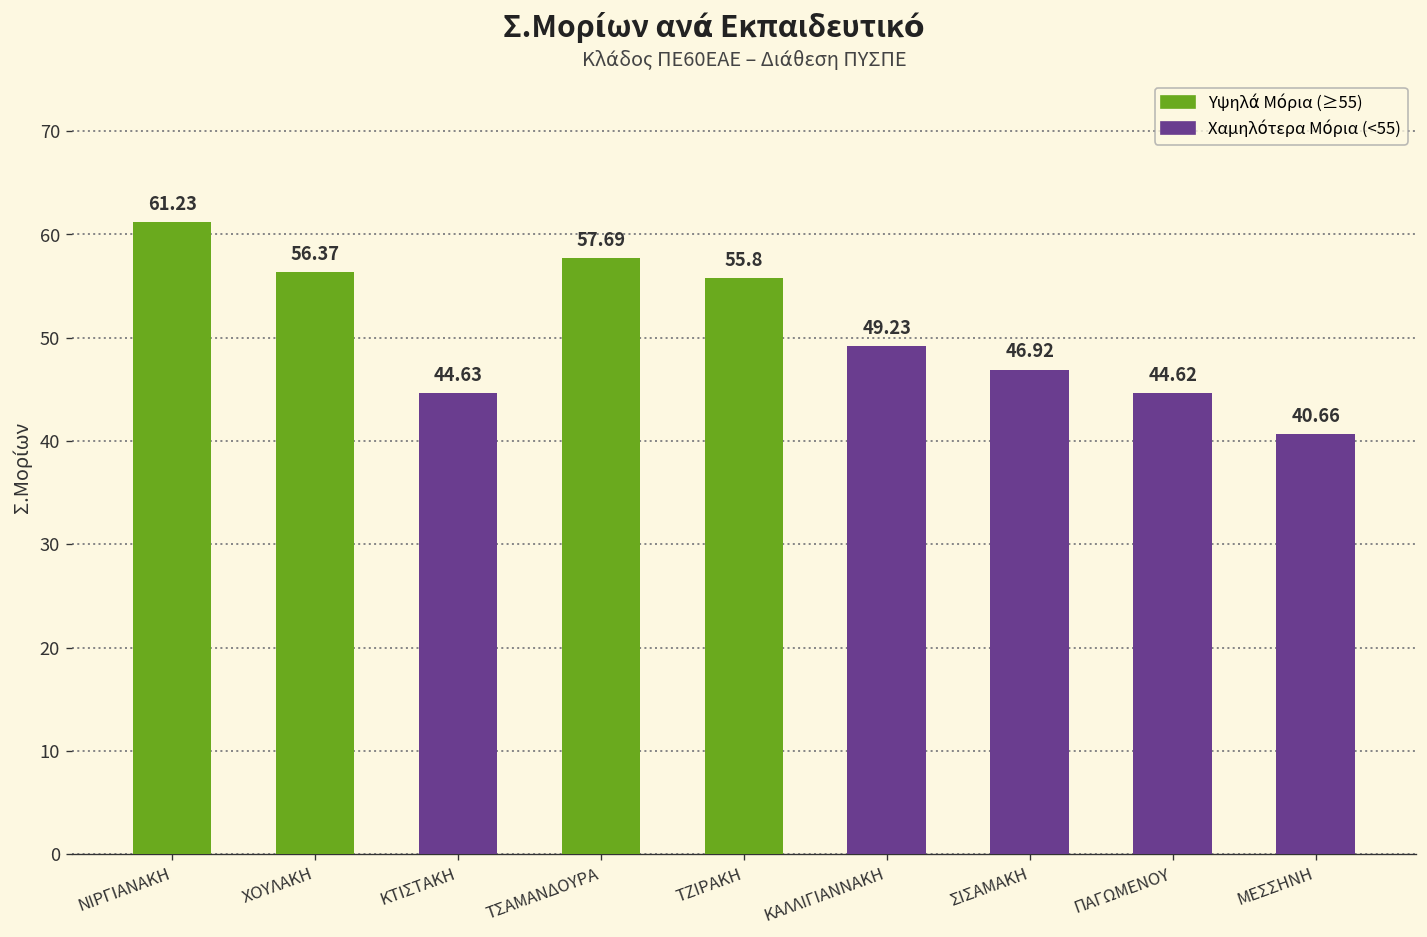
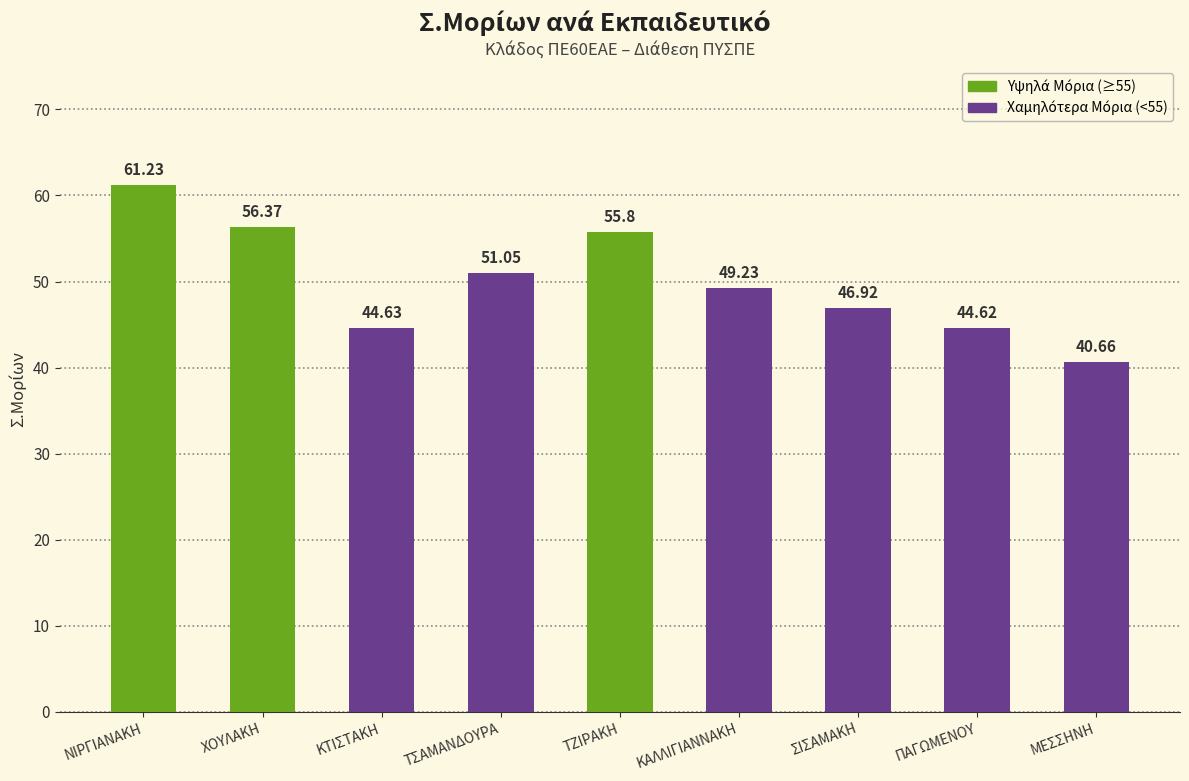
  {
    "ΝΙΡΓΙΑΝΑΚΗ": 61.23,
    "ΧΟΥΛΑΚΗ": 56.37,
    "ΚΤΙΣΤΑΚΗ": 44.63,
-   "ΤΣΑΜΑΝΔΟΥΡΑ": 57.69,
+   "ΤΣΑΜΑΝΔΟΥΡΑ": 51.05,
    "ΤΖΙΡΑΚΗ": 55.8,
    "ΚΑΛΛΙΓΙΑΝΝΑΚΗ": 49.23,
    "ΣΙΣΑΜΑΚΗ": 46.92,
    "ΠΑΓΩΜΕΝΟΥ": 44.62,
    "ΜΕΣΣΗΝΗ": 40.66
  }
